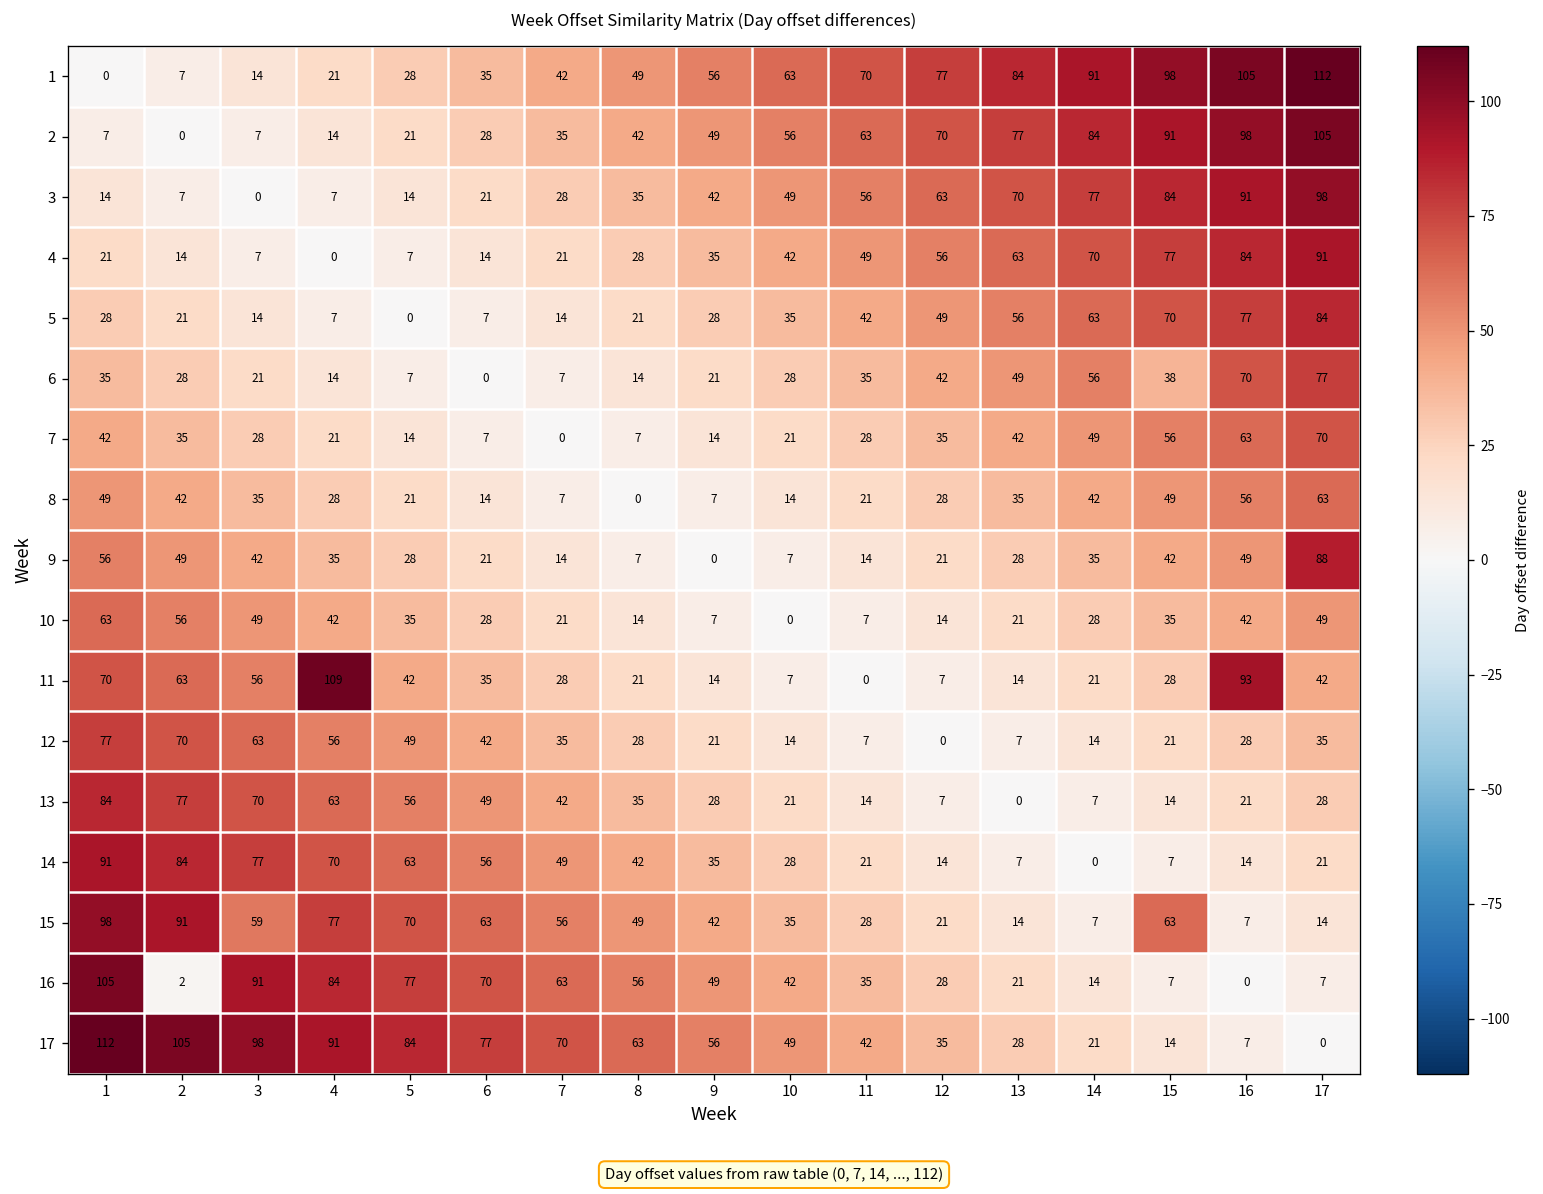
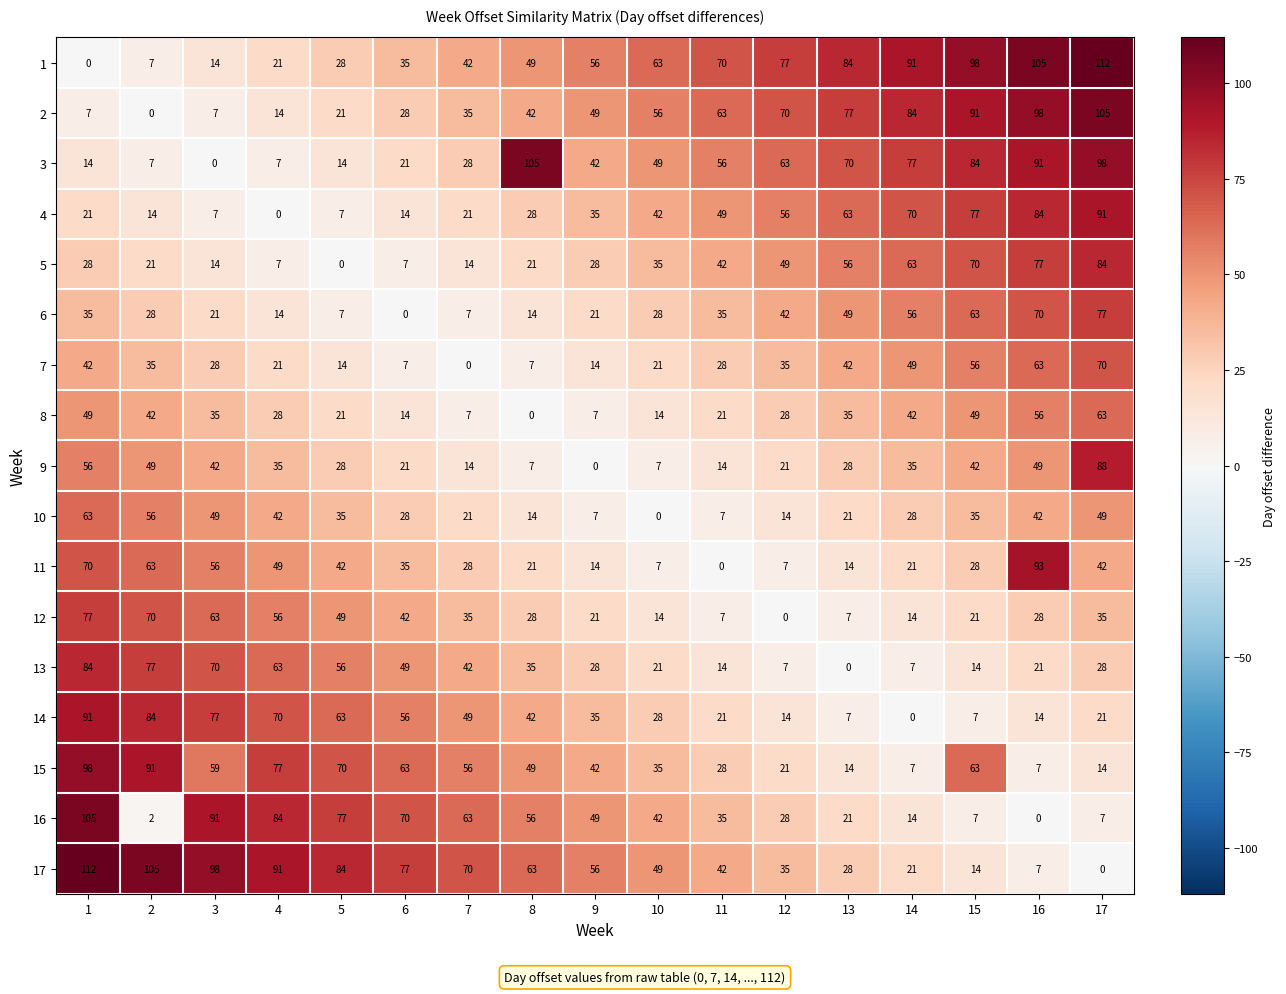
  {
    "3": {
      "1": 14,
      "2": 7,
      "3": 0,
      "4": 7,
      "5": 14,
      "6": 21,
      "7": 28,
-     "8": 35,
+     "8": 105,
      "9": 42,
      "10": 49,
      "11": 56,
      "12": 63,
      "13": 70,
      "14": 77,
      "15": 84,
      "16": 91,
      "17": 98
    },
    "6": {
      "1": 35,
      "2": 28,
      "3": 21,
      "4": 14,
      "5": 7,
      "6": 0,
      "7": 7,
      "8": 14,
      "9": 21,
      "10": 28,
      "11": 35,
      "12": 42,
      "13": 49,
      "14": 56,
-     "15": 38,
+     "15": 63,
      "16": 70,
      "17": 77
    },
    "11": {
      "1": 70,
      "2": 63,
      "3": 56,
-     "4": 109,
+     "4": 49,
      "5": 42,
      "6": 35,
      "7": 28,
      "8": 21,
      "9": 14,
      "10": 7,
      "11": 0,
      "12": 7,
      "13": 14,
      "14": 21,
      "15": 28,
      "16": 93,
      "17": 42
    }
  }
